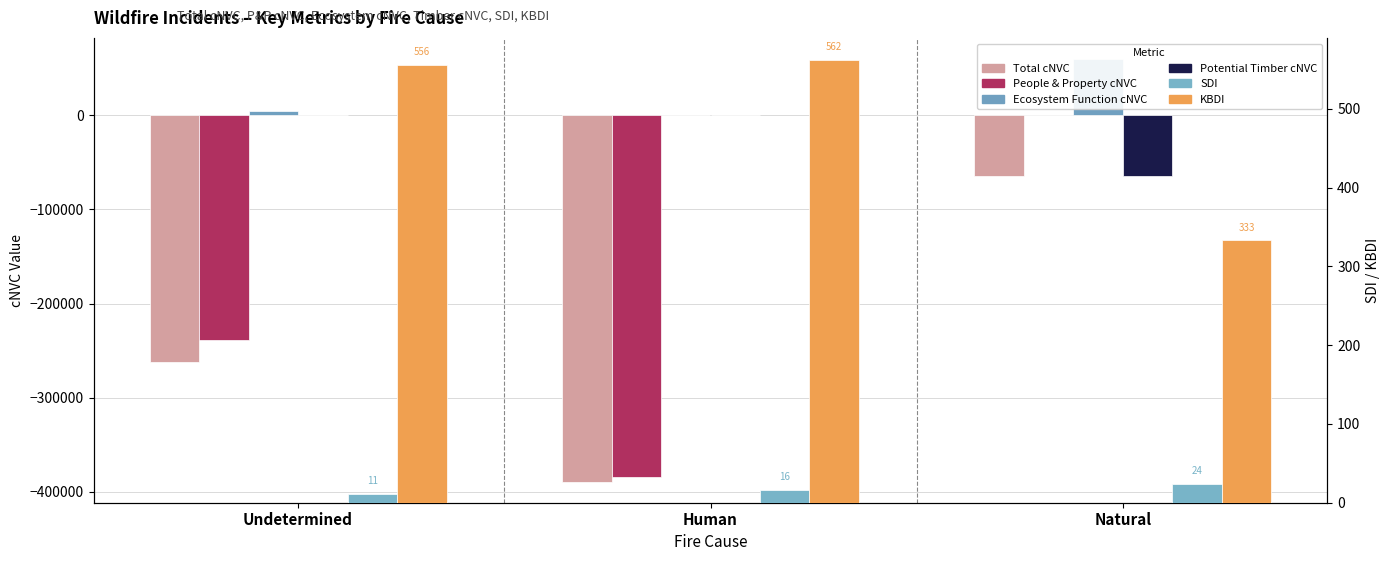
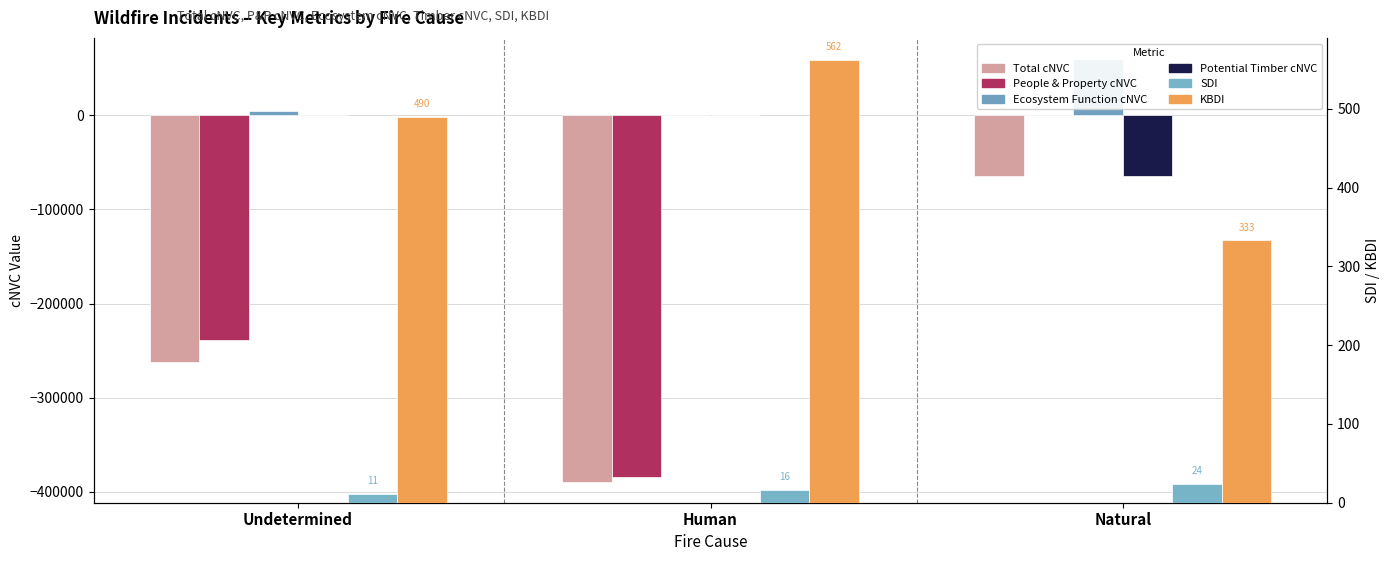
  {
    "KBDI": {
-     "Undetermined": 556,
+     "Undetermined": 490,
      "Human": 562,
      "Natural": 333
    }
  }
